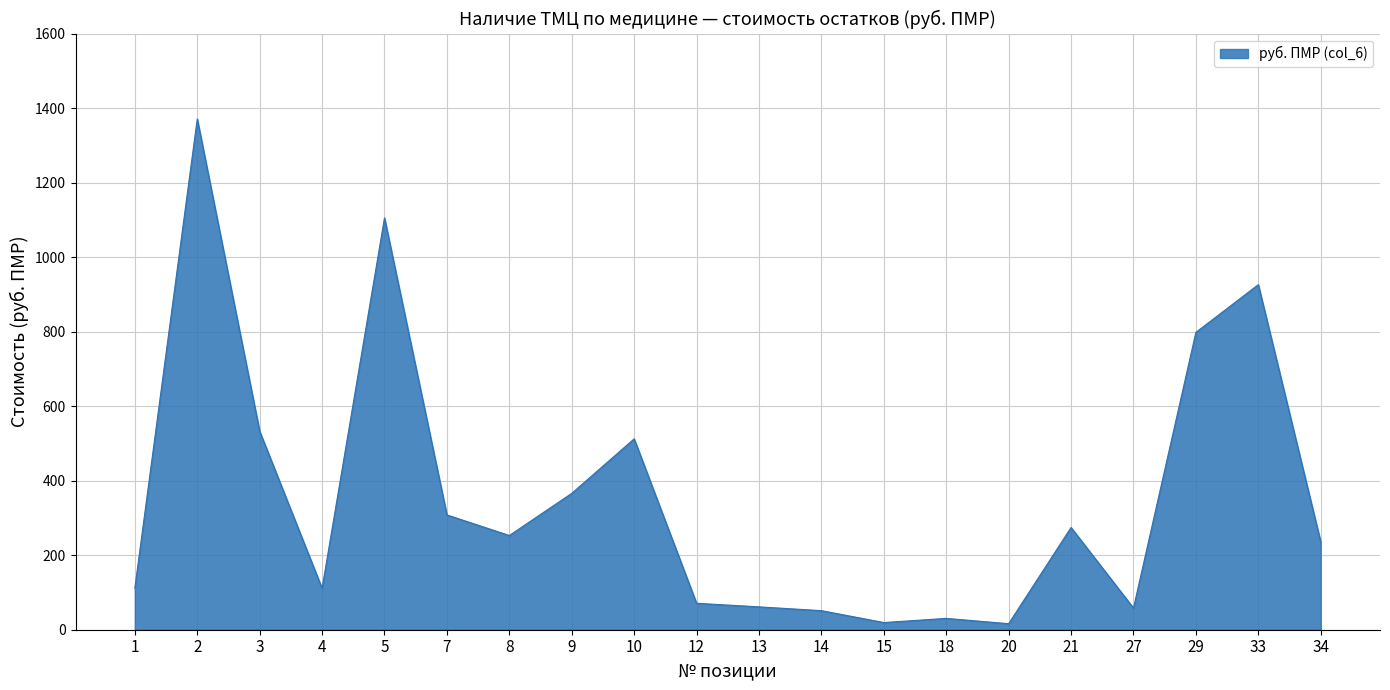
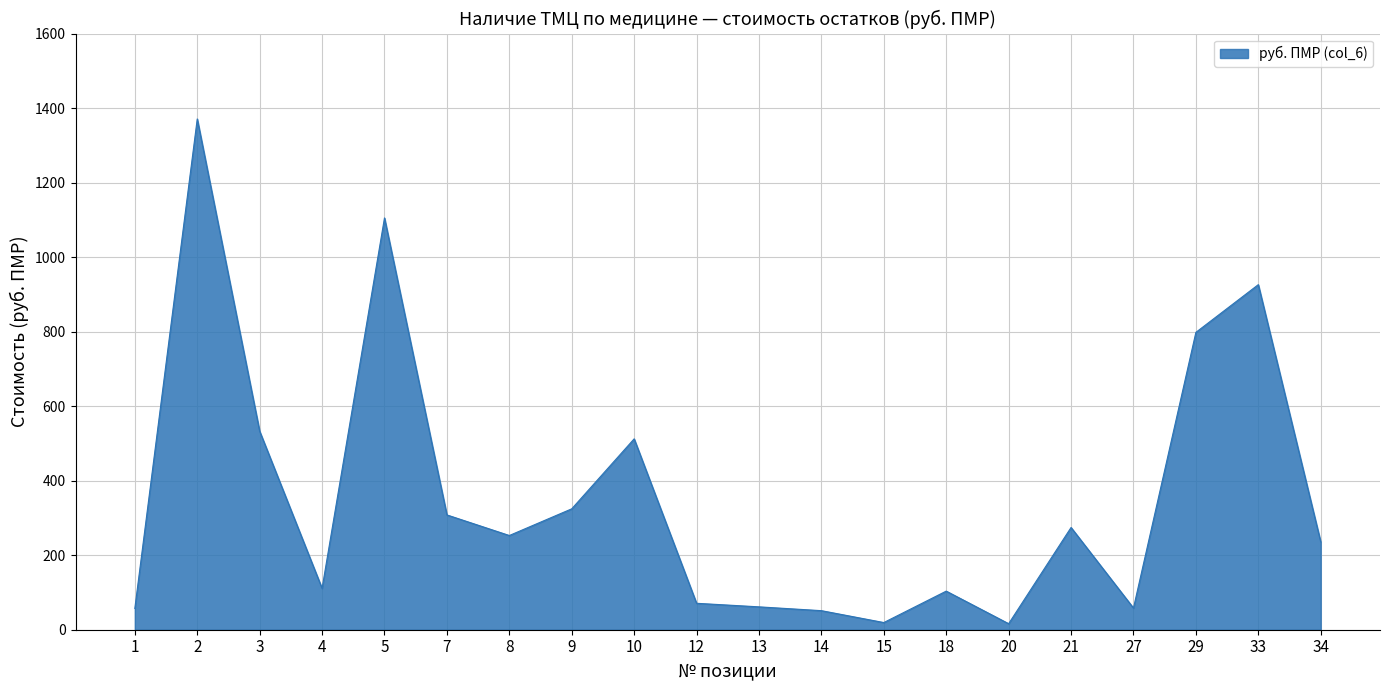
  {
-   "1": 110,
+   "1": 60,
    "2": 1370,
    "3": 530,
    "4": 110,
    "5": 1110,
    "7": 310,
    "8": 250,
-   "9": 370,
+   "9": 320,
    "10": 510,
    "12": 70,
    "13": 60,
    "14": 50,
    "15": 20,
-   "18": 30,
+   "18": 100,
    "20": 20,
    "21": 270,
    "27": 60,
    "29": 800,
    "33": 930,
    "34": 240
  }
